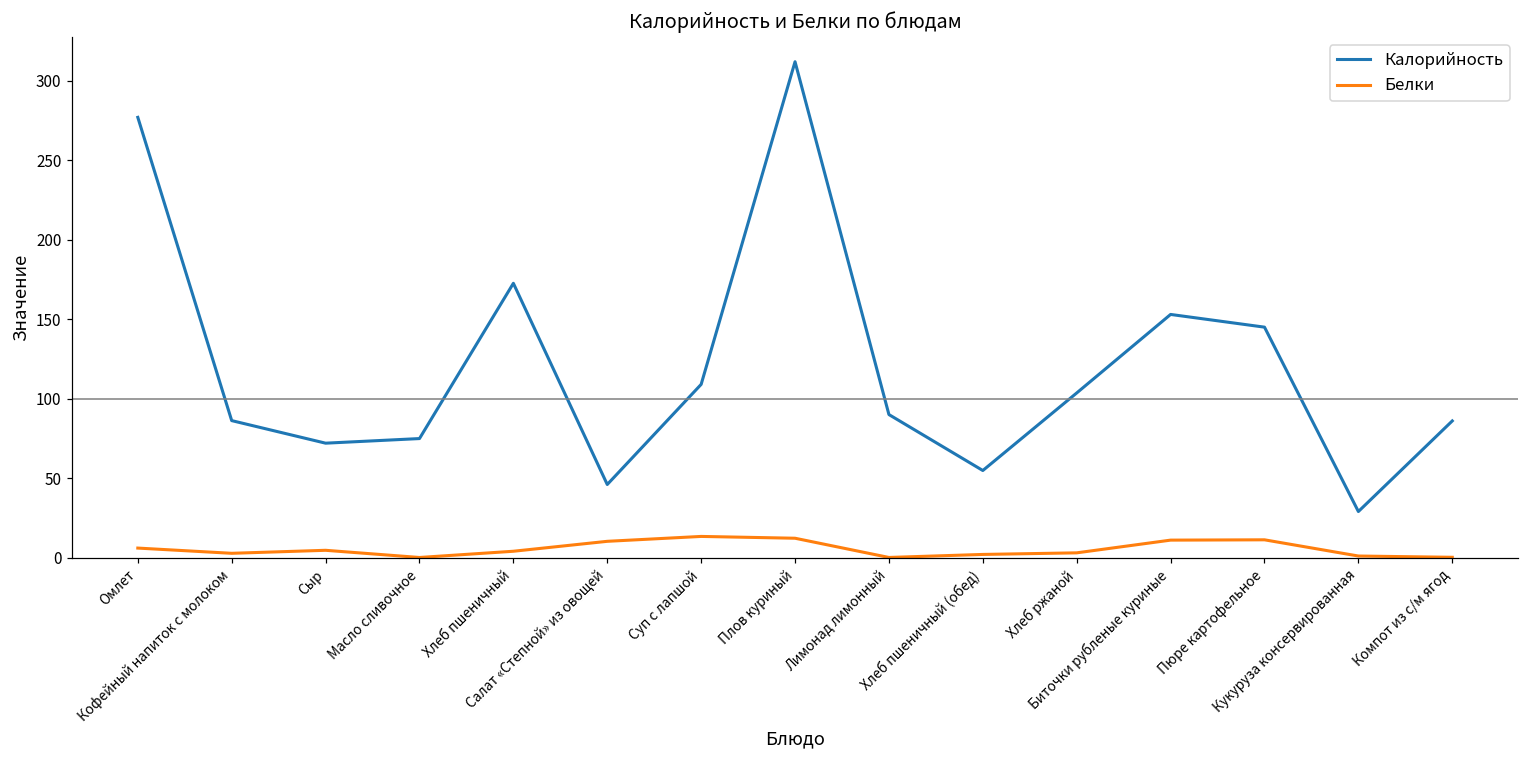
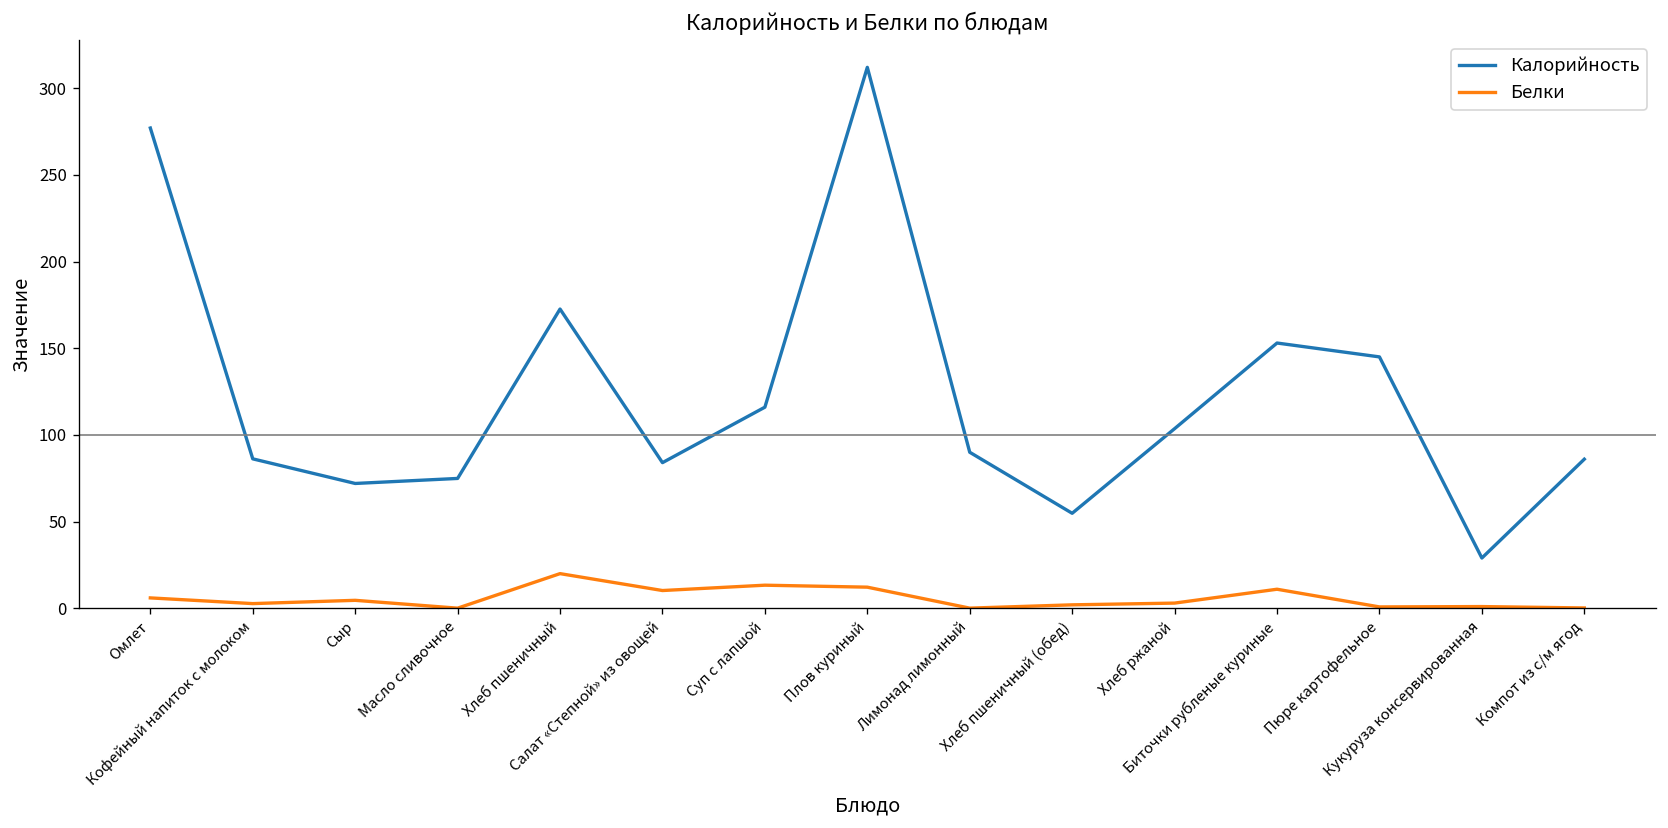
  {
    "Калорийность": {
      "Омлет": 277,
      "Кофейный напиток с молоком": 86,
      "Сыр": 72,
      "Масло сливочное": 75,
      "Хлеб пшеничный": 173,
-     "Салат «Степной» из овощей": 46,
-     "Суп с лапшой": 109,
+     "Салат «Степной» из овощей": 84,
+     "Суп с лапшой": 116,
      "Плов куриный": 312,
      "Лимонад лимонный": 90,
      "Хлеб пшеничный (обед)": 55,
      "Хлеб ржаной": 104,
      "Биточки рубленые куриные": 153,
      "Пюре картофельное": 145,
      "Кукуруза консервированная": 29,
      "Компот из с/м ягод": 86
    },
    "Белки": {
      "Омлет": 6,
      "Кофейный напиток с молоком": 3,
      "Сыр": 5,
      "Масло сливочное": 0,
-     "Хлеб пшеничный": 4,
+     "Хлеб пшеничный": 20,
      "Салат «Степной» из овощей": 10,
      "Суп с лапшой": 13,
      "Плов куриный": 12,
      "Лимонад лимонный": 0,
      "Хлеб пшеничный (обед)": 2,
      "Хлеб ржаной": 3,
      "Биточки рубленые куриные": 11,
-     "Пюре картофельное": 11,
+     "Пюре картофельное": 1,
      "Кукуруза консервированная": 1,
      "Компот из с/м ягод": 0
    }
  }
